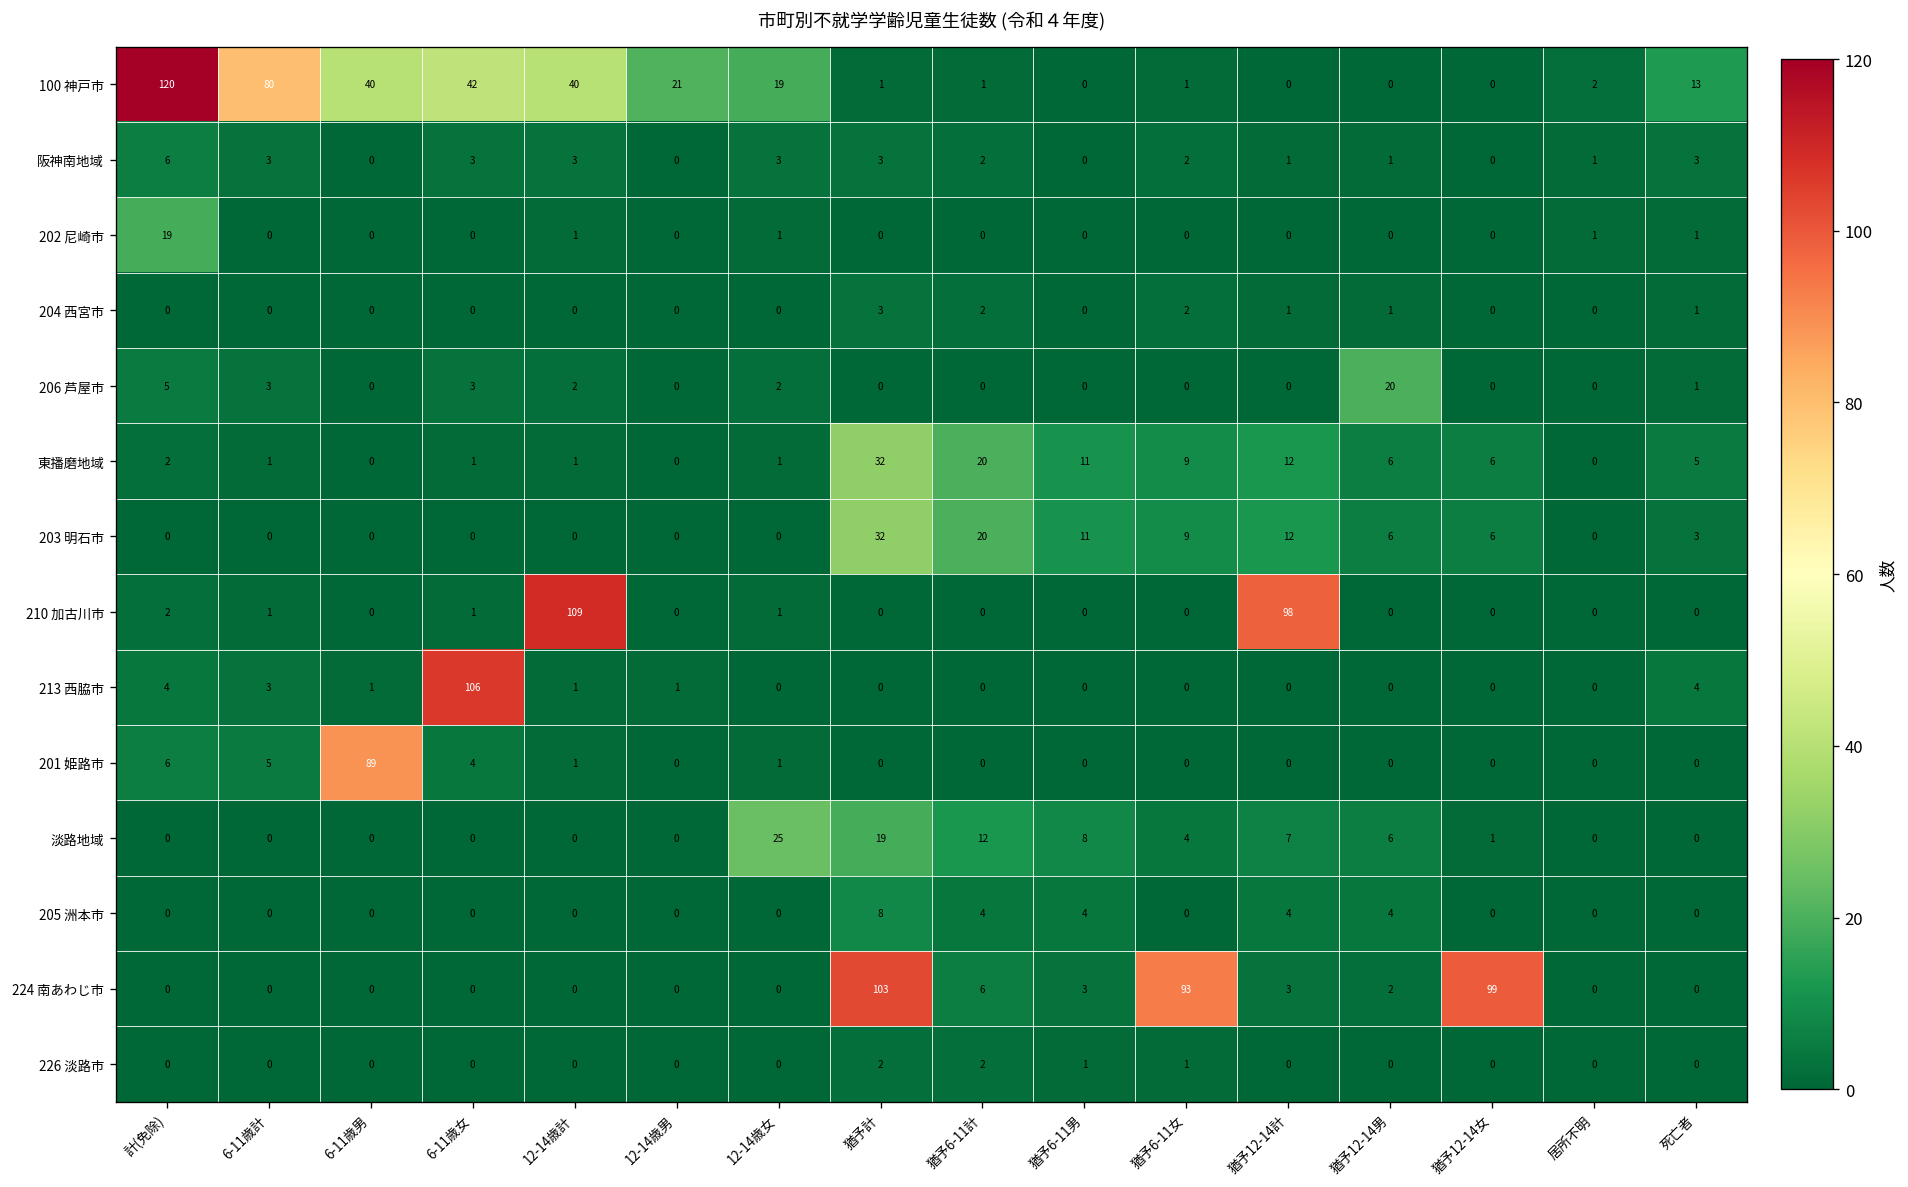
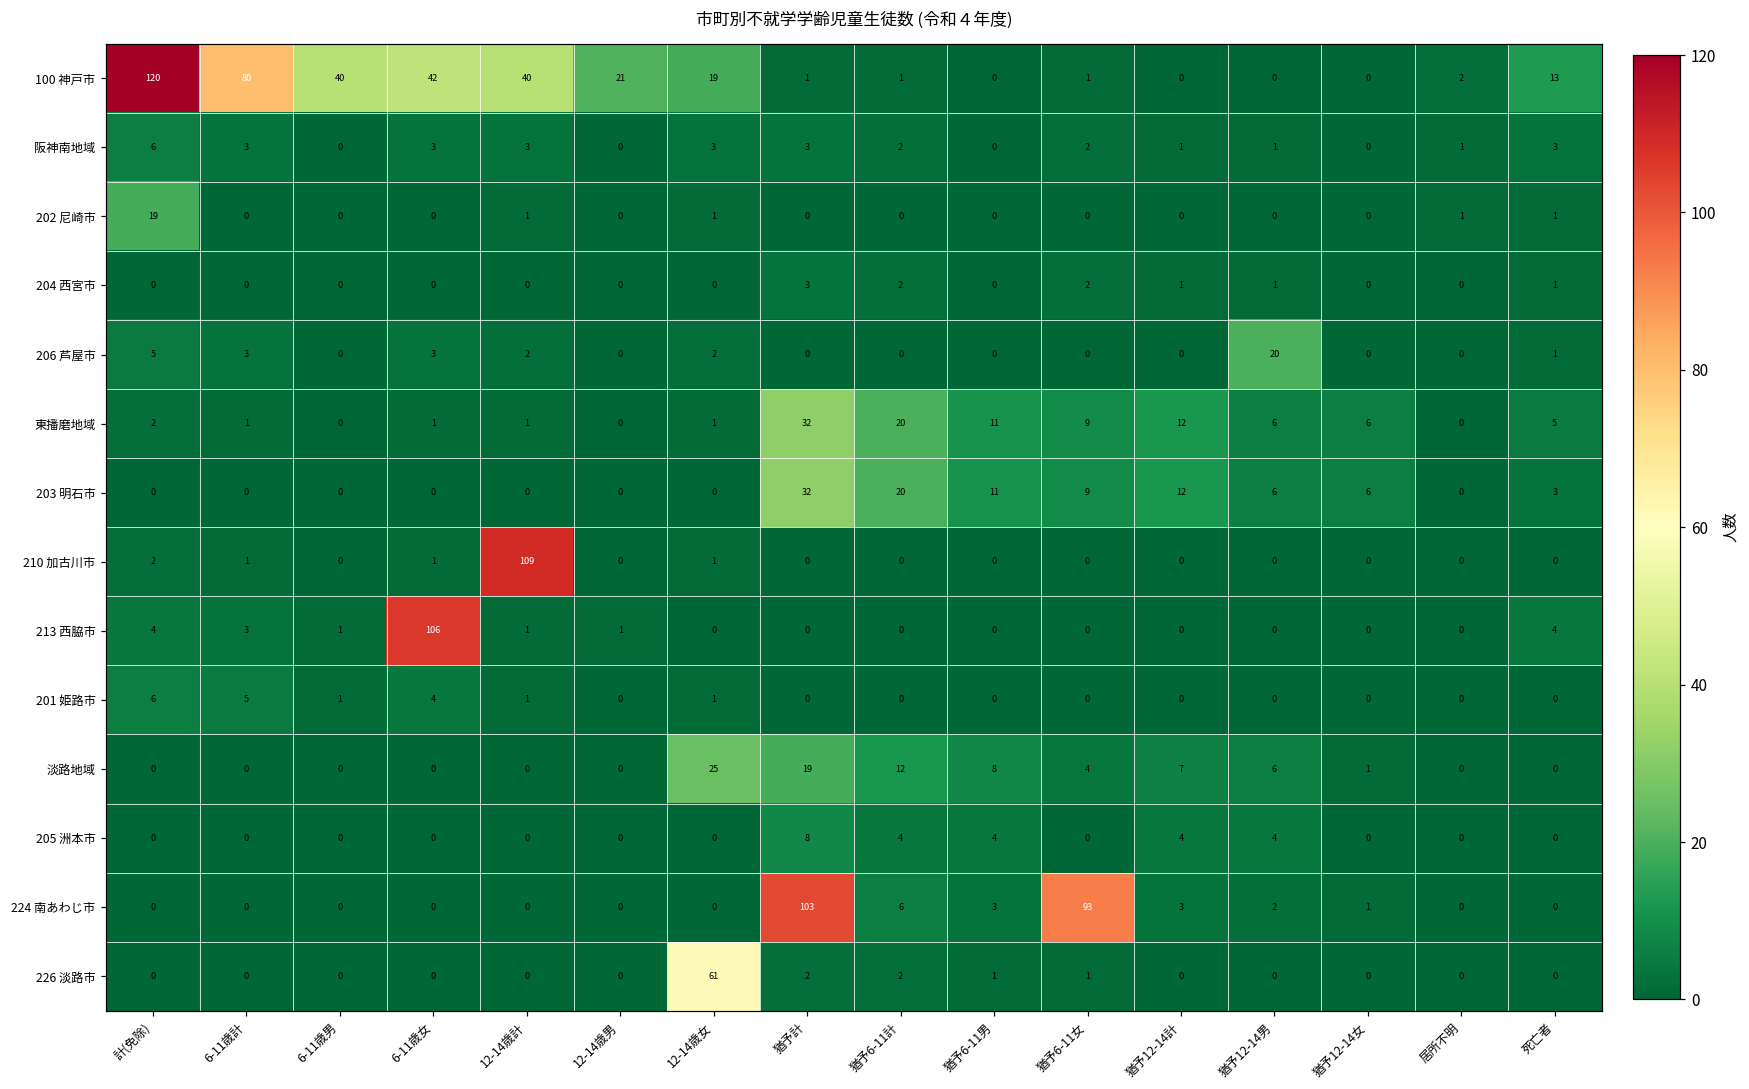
  {
    "210 加古川市": {
      "計(免除)": 2,
      "6-11歳計": 1,
      "6-11歳男": 0,
      "6-11歳女": 1,
      "12-14歳計": 109,
      "12-14歳男": 0,
      "12-14歳女": 1,
      "猶予計": 0,
      "猶予6-11計": 0,
      "猶予6-11男": 0,
      "猶予6-11女": 0,
-     "猶予12-14計": 98,
+     "猶予12-14計": 0,
      "猶予12-14男": 0,
      "猶予12-14女": 0,
      "居所不明": 0,
      "死亡者": 0
    },
    "201 姫路市": {
      "計(免除)": 6,
      "6-11歳計": 5,
-     "6-11歳男": 89,
+     "6-11歳男": 1,
      "6-11歳女": 4,
      "12-14歳計": 1,
      "12-14歳男": 0,
      "12-14歳女": 1,
      "猶予計": 0,
      "猶予6-11計": 0,
      "猶予6-11男": 0,
      "猶予6-11女": 0,
      "猶予12-14計": 0,
      "猶予12-14男": 0,
      "猶予12-14女": 0,
      "居所不明": 0,
      "死亡者": 0
    },
    "224 南あわじ市": {
      "計(免除)": 0,
      "6-11歳計": 0,
      "6-11歳男": 0,
      "6-11歳女": 0,
      "12-14歳計": 0,
      "12-14歳男": 0,
      "12-14歳女": 0,
      "猶予計": 103,
      "猶予6-11計": 6,
      "猶予6-11男": 3,
      "猶予6-11女": 93,
      "猶予12-14計": 3,
      "猶予12-14男": 2,
-     "猶予12-14女": 99,
+     "猶予12-14女": 1,
      "居所不明": 0,
      "死亡者": 0
    },
    "226 淡路市": {
      "計(免除)": 0,
      "6-11歳計": 0,
      "6-11歳男": 0,
      "6-11歳女": 0,
      "12-14歳計": 0,
      "12-14歳男": 0,
-     "12-14歳女": 0,
+     "12-14歳女": 61,
      "猶予計": 2,
      "猶予6-11計": 2,
      "猶予6-11男": 1,
      "猶予6-11女": 1,
      "猶予12-14計": 0,
      "猶予12-14男": 0,
      "猶予12-14女": 0,
      "居所不明": 0,
      "死亡者": 0
    }
  }
